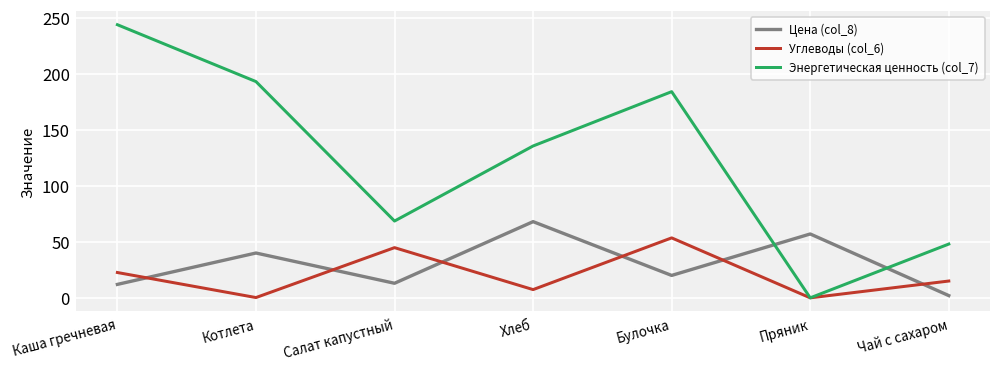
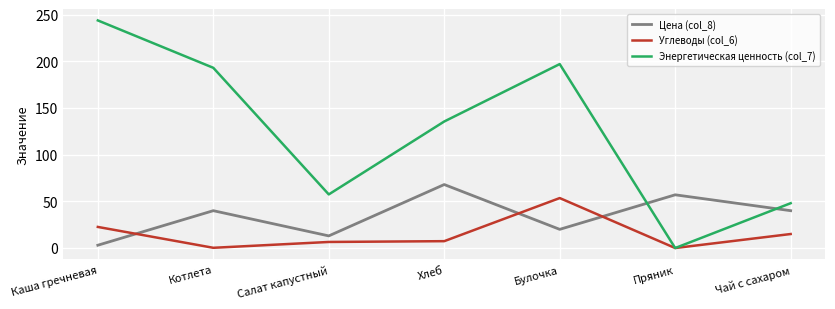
  {
    "Цена (col_8)": {
-     "Каша гречневая": 10,
+     "Каша гречневая": 0,
      "Котлета": 40,
      "Салат капустный": 10,
      "Хлеб": 70,
      "Булочка": 20,
      "Пряник": 60,
-     "Чай с сахаром": 0
+     "Чай с сахаром": 40
    },
    "Углеводы (col_6)": {
      "Каша гречневая": 20,
      "Котлета": 0,
-     "Салат капустный": 40,
+     "Салат капустный": 10,
      "Хлеб": 10,
      "Булочка": 50,
      "Чай с сахаром": 20
    },
    "Энергетическая ценность (col_7)": {
      "Каша гречневая": 240,
      "Котлета": 190,
-     "Салат капустный": 70,
+     "Салат капустный": 60,
      "Хлеб": 140,
-     "Булочка": 180,
+     "Булочка": 200,
      "Чай с сахаром": 50
    }
  }
